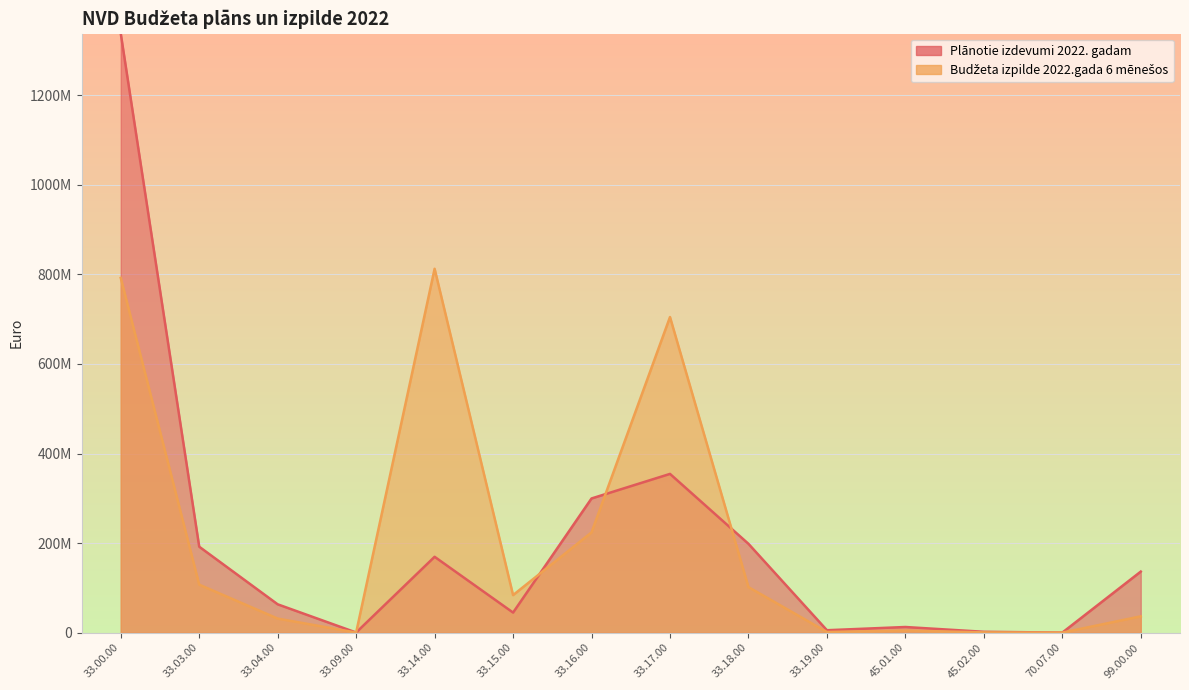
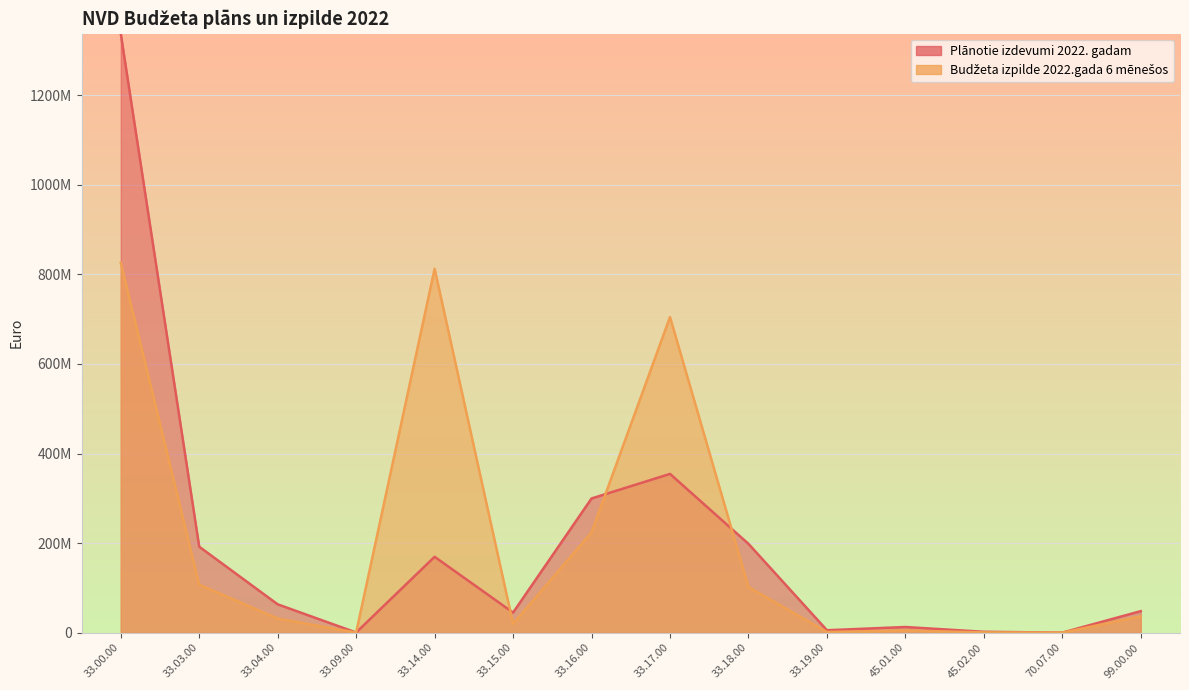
  {
    "Plānotie izdevumi 2022. gadam": {
      "33.00.00": 1340000000,
      "33.03.00": 190000000,
      "33.04.00": 60000000,
      "33.14.00": 170000000,
      "33.15.00": 40000000,
      "33.16.00": 300000000,
      "33.17.00": 350000000,
      "33.18.00": 200000000,
      "45.01.00": 10000000,
-     "99.00.00": 140000000
+     "99.00.00": 50000000
    },
    "Budžeta izpilde 2022.gada 6 mēnešos": {
-     "33.00.00": 790000000,
+     "33.00.00": 830000000,
      "33.03.00": 110000000,
      "33.04.00": 30000000,
      "33.14.00": 810000000,
-     "33.15.00": 80000000,
+     "33.15.00": 20000000,
      "33.16.00": 220000000,
      "33.17.00": 700000000,
      "33.18.00": 100000000,
      "45.01.00": 0,
      "99.00.00": 40000000
    }
  }
